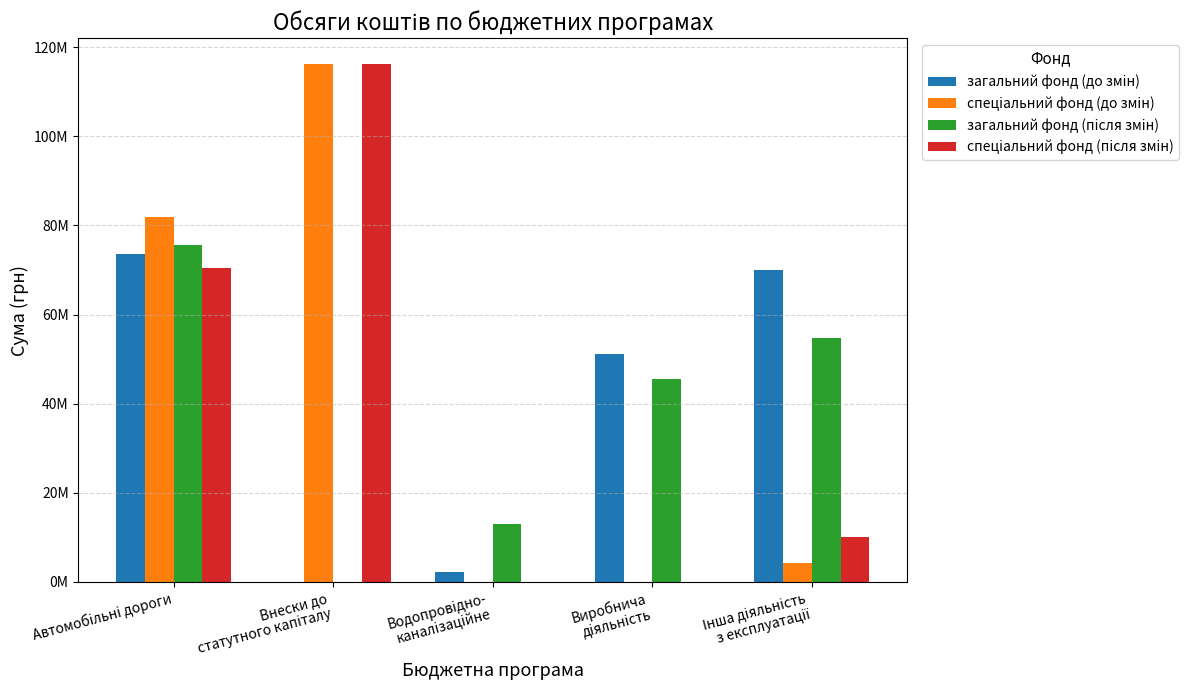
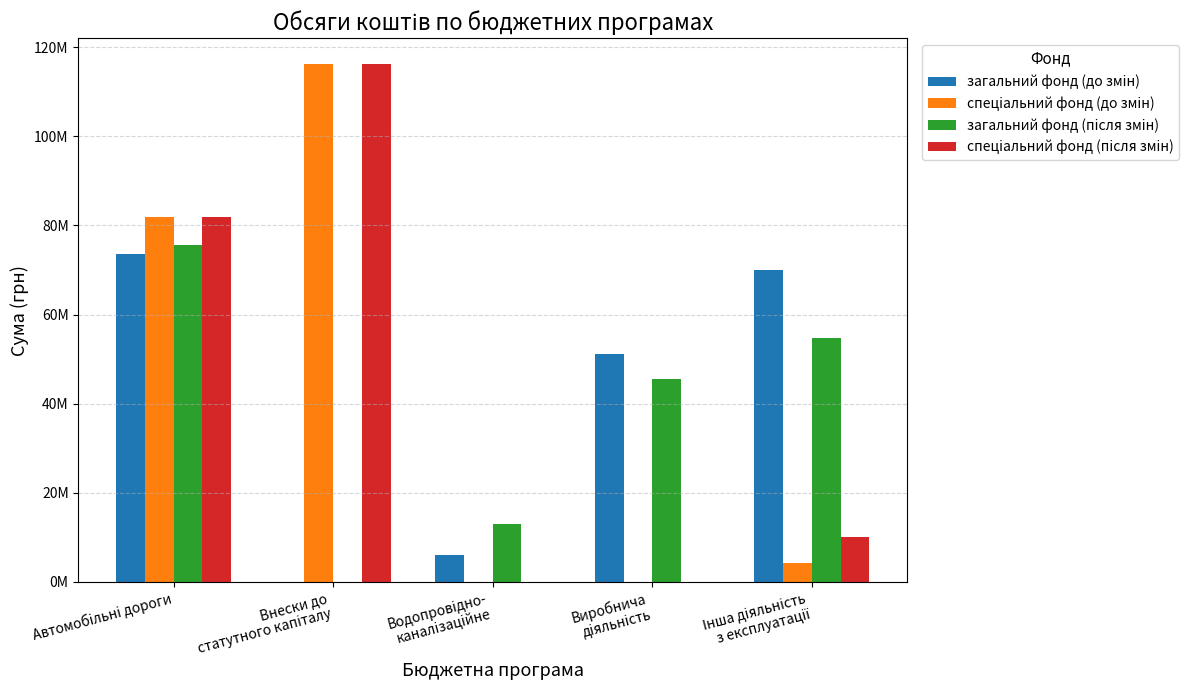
  {
    "загальний фонд (до змін)": {
      "Автомобільні дороги": 74000000,
      "Внески до статутного капіталу": 0,
-     "Водопровідно- каналізаційне": 2000000,
+     "Водопровідно- каналізаційне": 6000000,
      "Виробнича діяльність": 51000000,
      "Інша діяльність з експлуатації": 70000000
    },
    "спеціальний фонд (до змін)": {
      "Автомобільні дороги": 82000000,
      "Внески до статутного капіталу": 116000000,
      "Водопровідно- каналізаційне": 0,
      "Виробнича діяльність": 0,
      "Інша діяльність з експлуатації": 4000000
    },
    "загальний фонд (після змін)": {
      "Автомобільні дороги": 76000000,
      "Внески до статутного капіталу": 0,
      "Водопровідно- каналізаційне": 13000000,
      "Виробнича діяльність": 45000000,
      "Інша діяльність з експлуатації": 55000000
    },
    "спеціальний фонд (після змін)": {
-     "Автомобільні дороги": 70000000,
+     "Автомобільні дороги": 82000000,
      "Внески до статутного капіталу": 116000000,
      "Водопровідно- каналізаційне": 0,
      "Виробнича діяльність": 0,
      "Інша діяльність з експлуатації": 10000000
    }
  }
